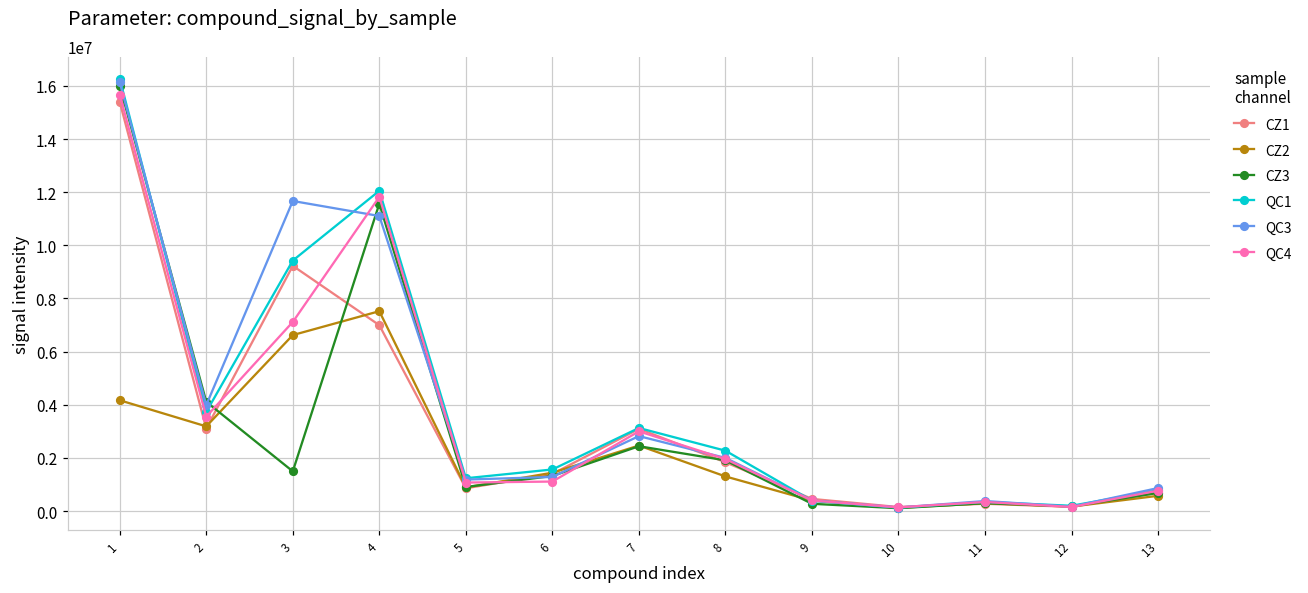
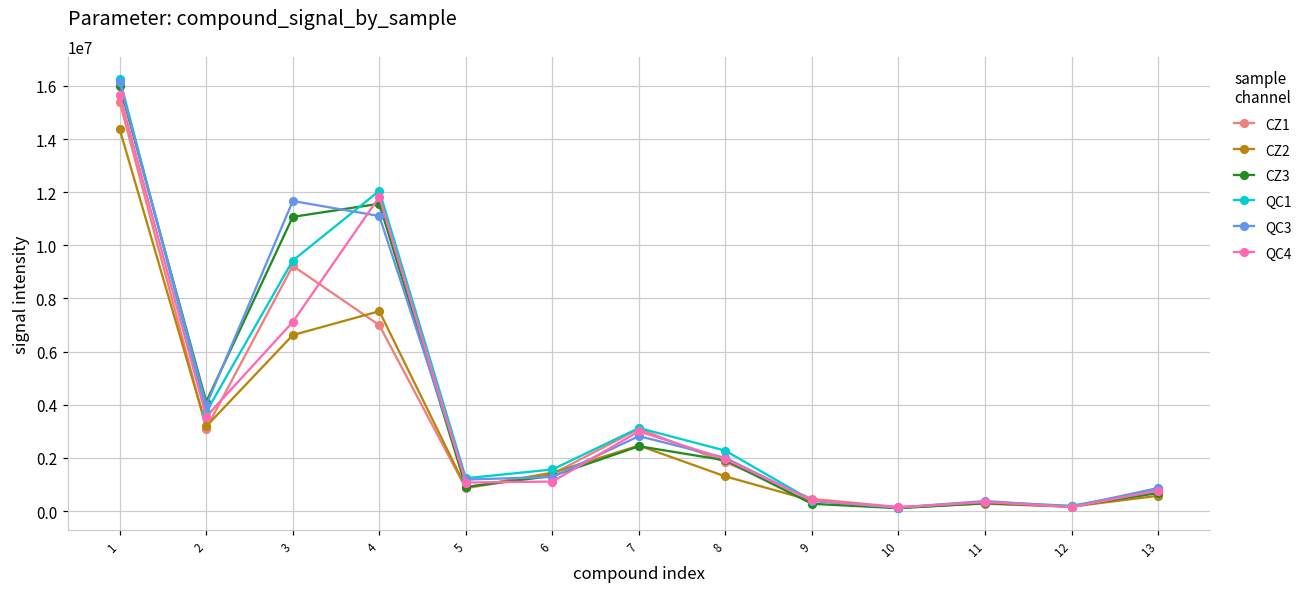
  {
    "CZ2": {
-     "1": 4200000,
+     "1": 14400000,
      "3": 6600000,
      "4": 7500000,
      "8": 1300000,
      "13": 600000
    },
    "CZ3": {
      "1": 16000000,
      "2": 4100000,
-     "3": 1500000,
+     "3": 11100000,
      "4": 11600000,
      "9": 300000
    },
    "QC1": {
      "1": 16300000,
      "2": 3700000,
      "3": 9400000,
      "4": 12100000,
      "6": 1600000,
      "8": 2300000
    },
    "QC3": {
      "1": 16100000,
      "2": 4000000,
      "3": 11700000,
      "4": 11100000,
      "7": 2800000
    }
  }
